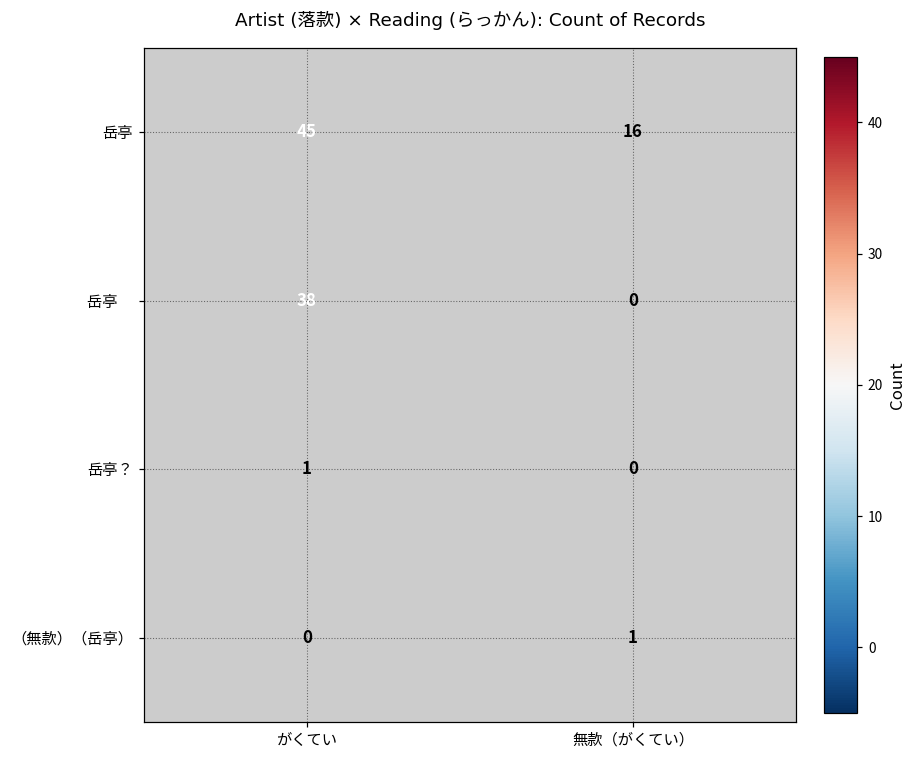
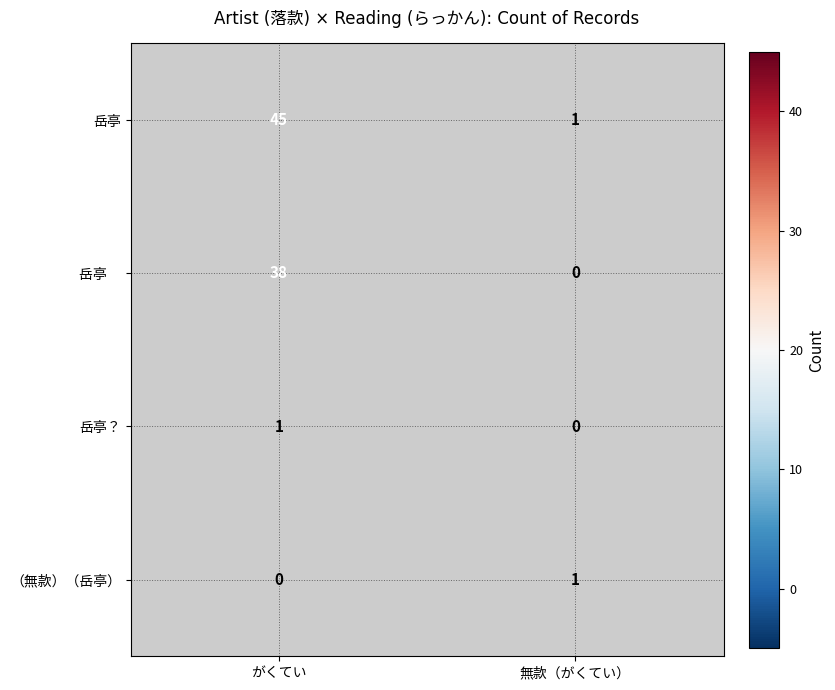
  {
    "岳亭": {
-     "無款（がくてい）": 16
+     "無款（がくてい）": 1
    },
    "岳亭？": {
      "がくてい": 1
    },
    "（無款）（岳亭）": {
      "無款（がくてい）": 1
    }
  }
